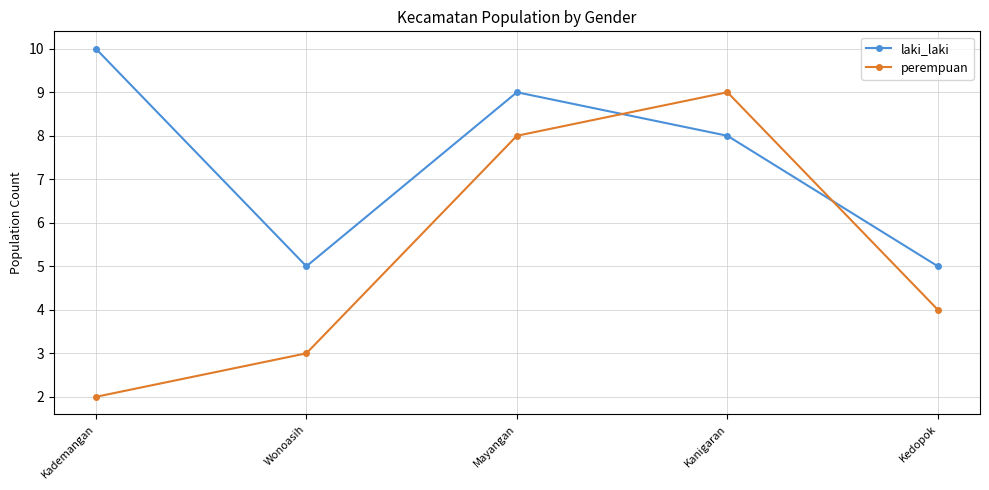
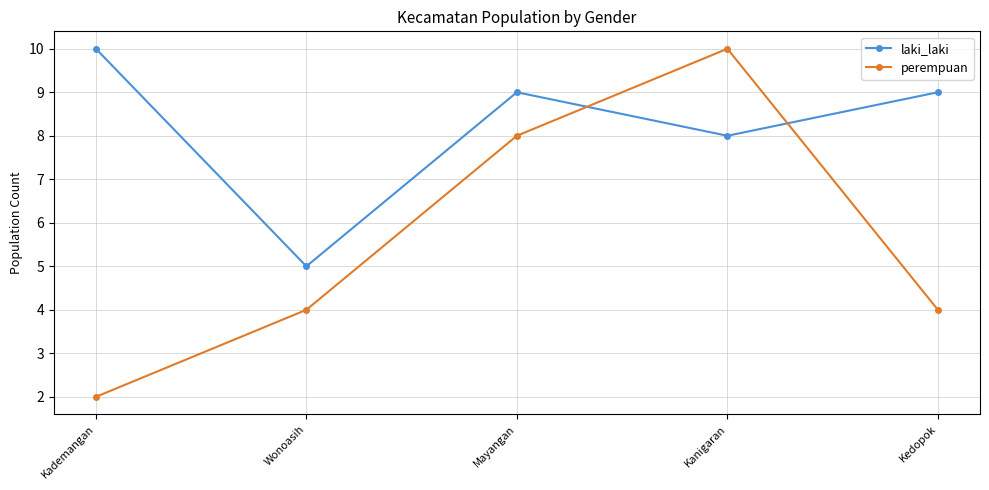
  {
    "laki_laki": {
      "Kademangan": 10,
      "Wonoasih": 5,
      "Mayangan": 9,
      "Kanigaran": 8,
-     "Kedopok": 5
+     "Kedopok": 9
    },
    "perempuan": {
      "Kademangan": 2,
-     "Wonoasih": 3,
+     "Wonoasih": 4,
      "Mayangan": 8,
-     "Kanigaran": 9,
+     "Kanigaran": 10,
      "Kedopok": 4
    }
  }
